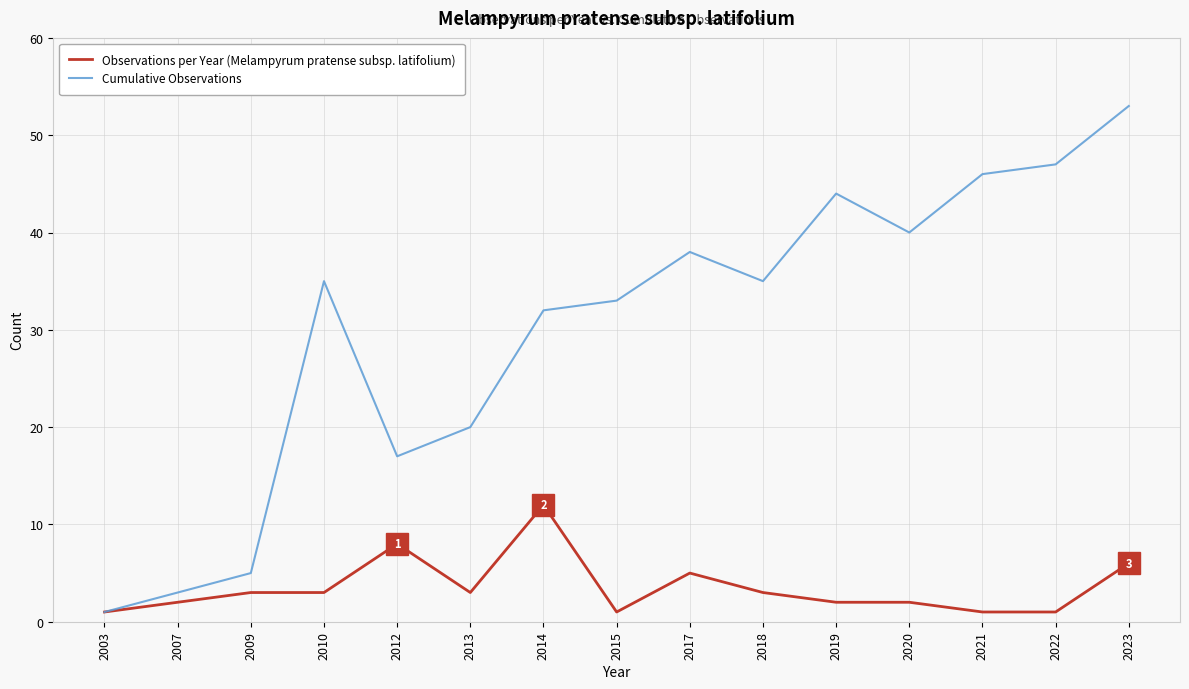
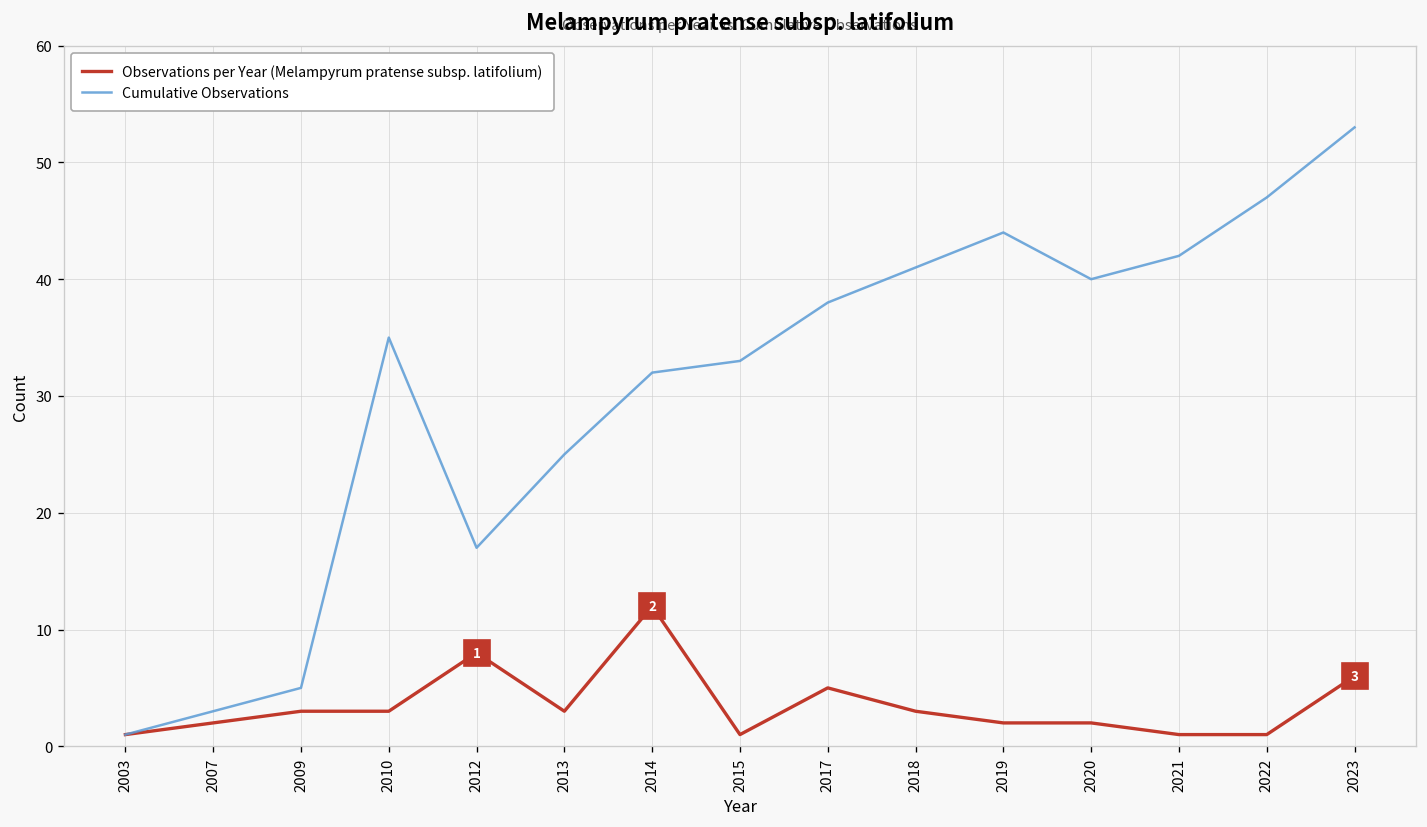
  {
    "Cumulative Observations": {
      "2007": 3,
      "2009": 5,
      "2010": 35,
      "2012": 17,
-     "2013": 20,
+     "2013": 25,
      "2014": 32,
      "2015": 33,
      "2017": 38,
-     "2018": 35,
+     "2018": 41,
      "2019": 44,
      "2020": 40,
-     "2021": 46,
+     "2021": 42,
      "2022": 47,
      "2023": 53
    }
  }
